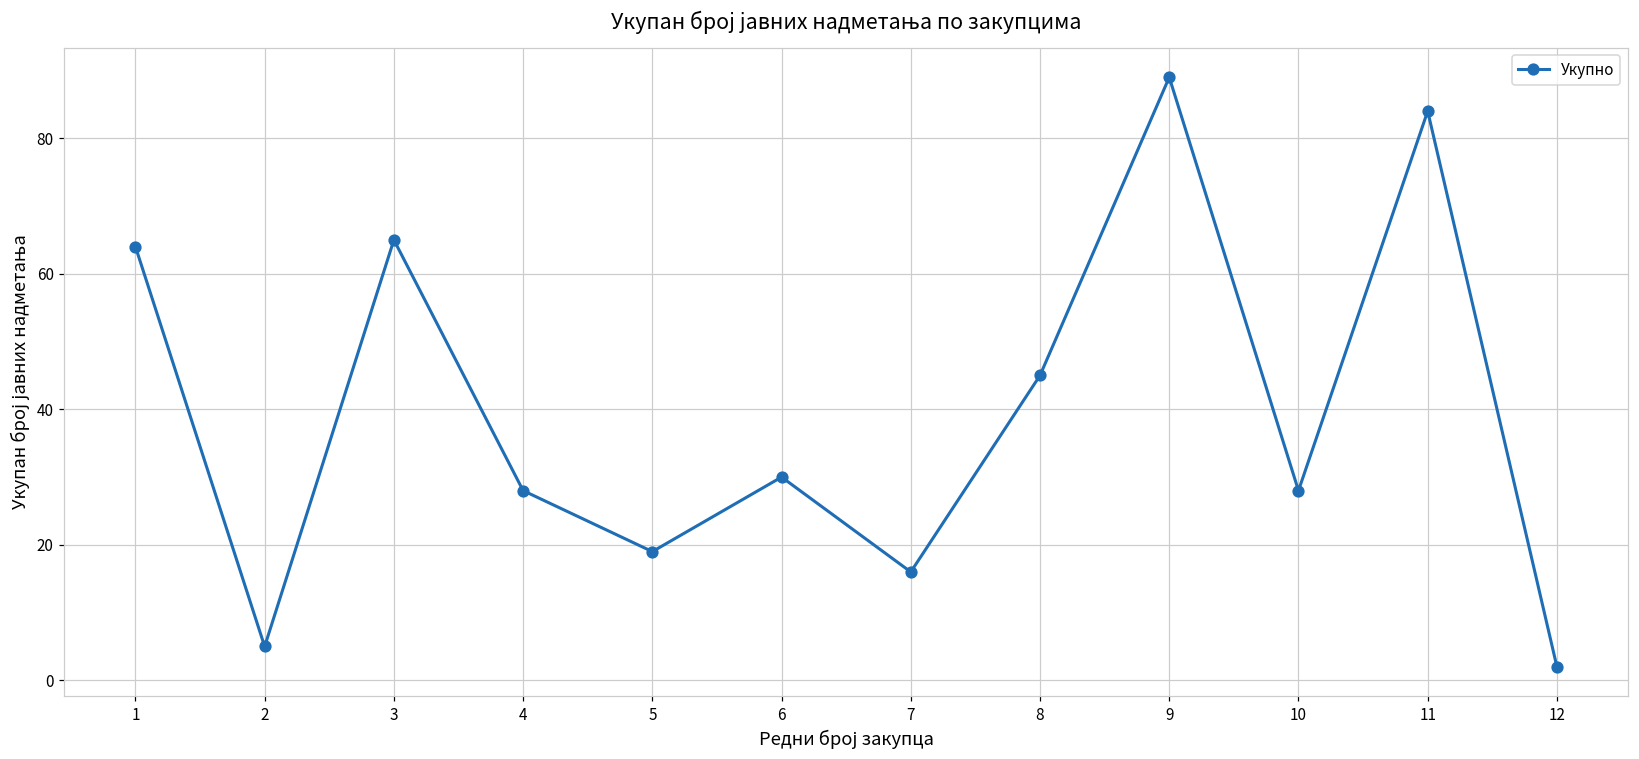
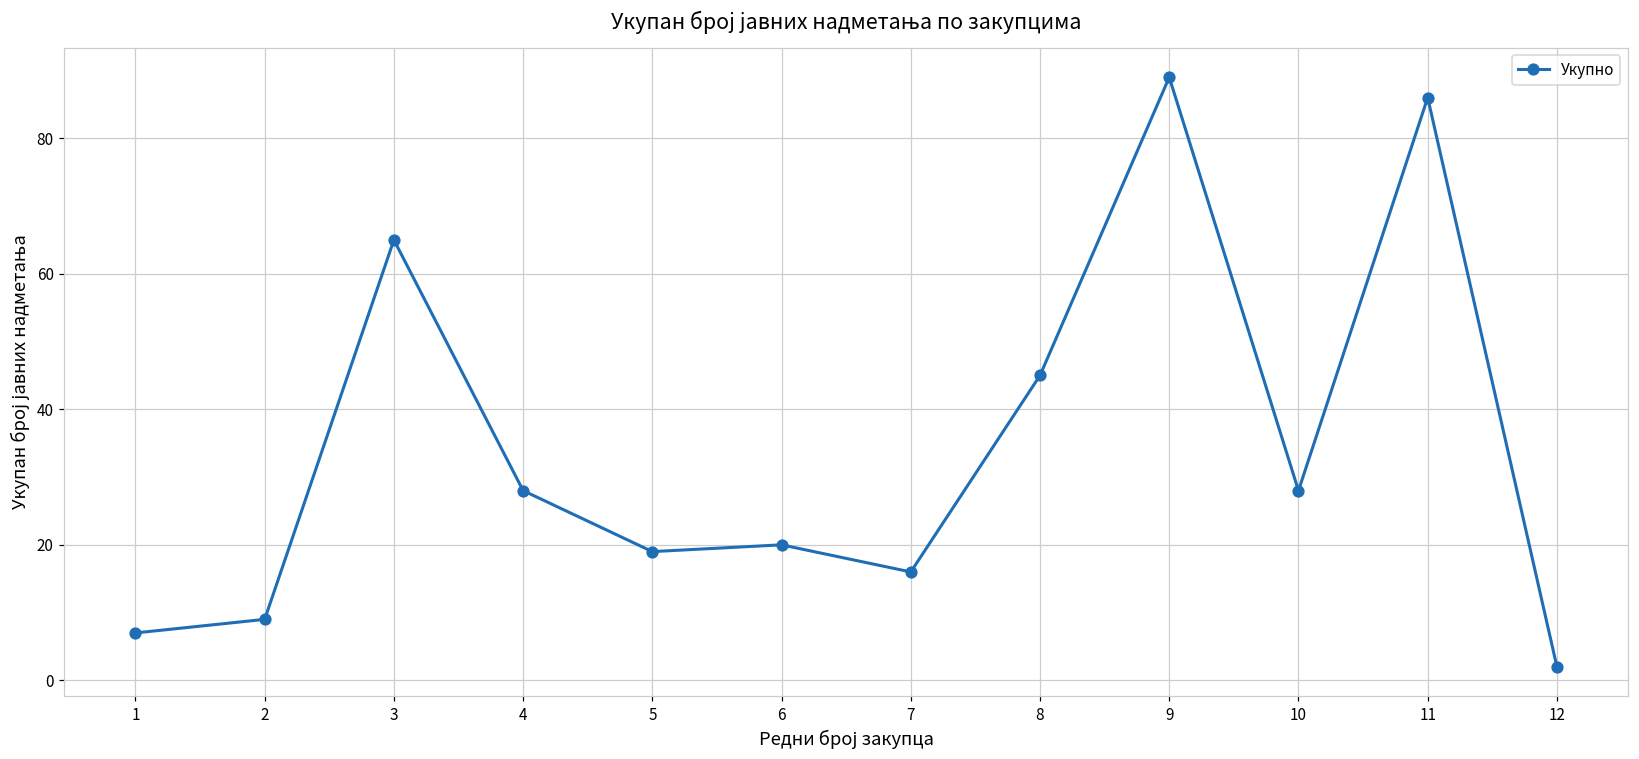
  {
-   "1": 64,
-   "2": 5,
+   "1": 7,
+   "2": 9,
    "3": 65,
    "4": 28,
    "5": 19,
-   "6": 30,
+   "6": 20,
    "7": 16,
    "8": 45,
    "9": 89,
    "10": 28,
-   "11": 84,
+   "11": 86,
    "12": 2
  }
